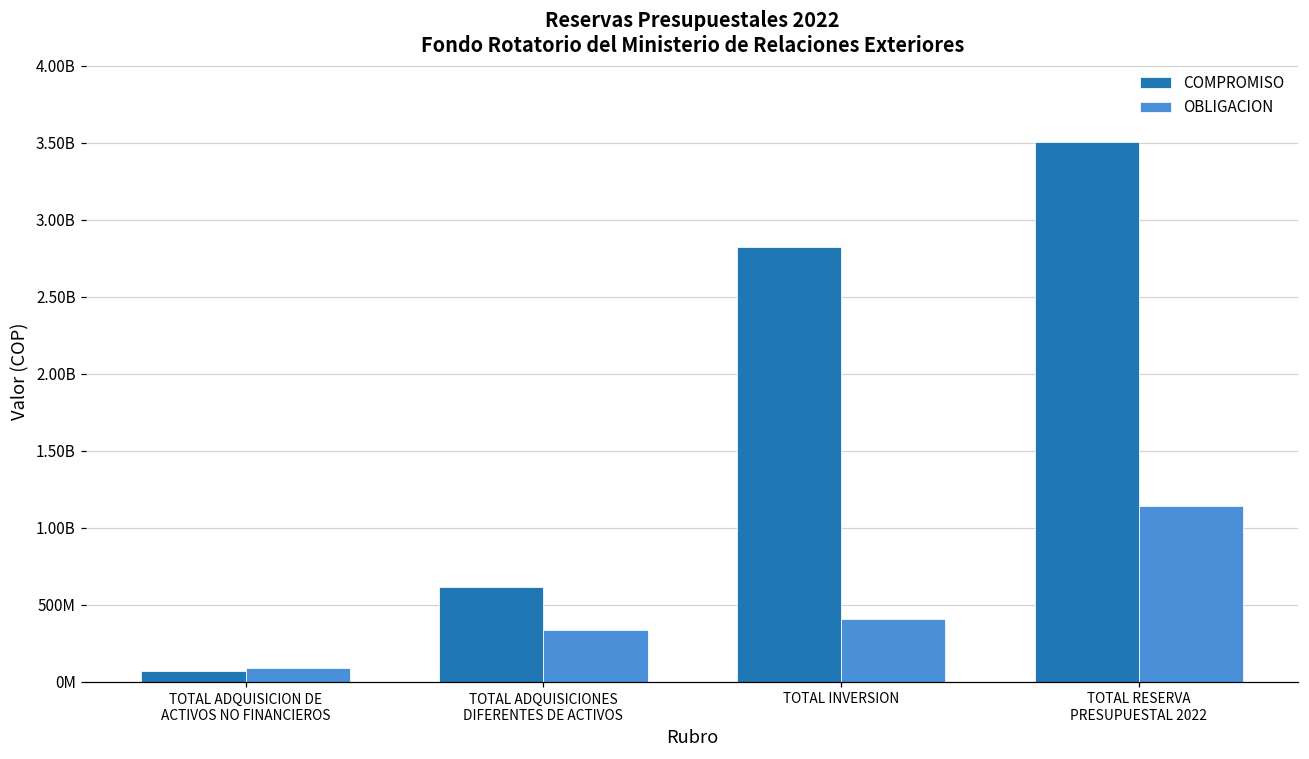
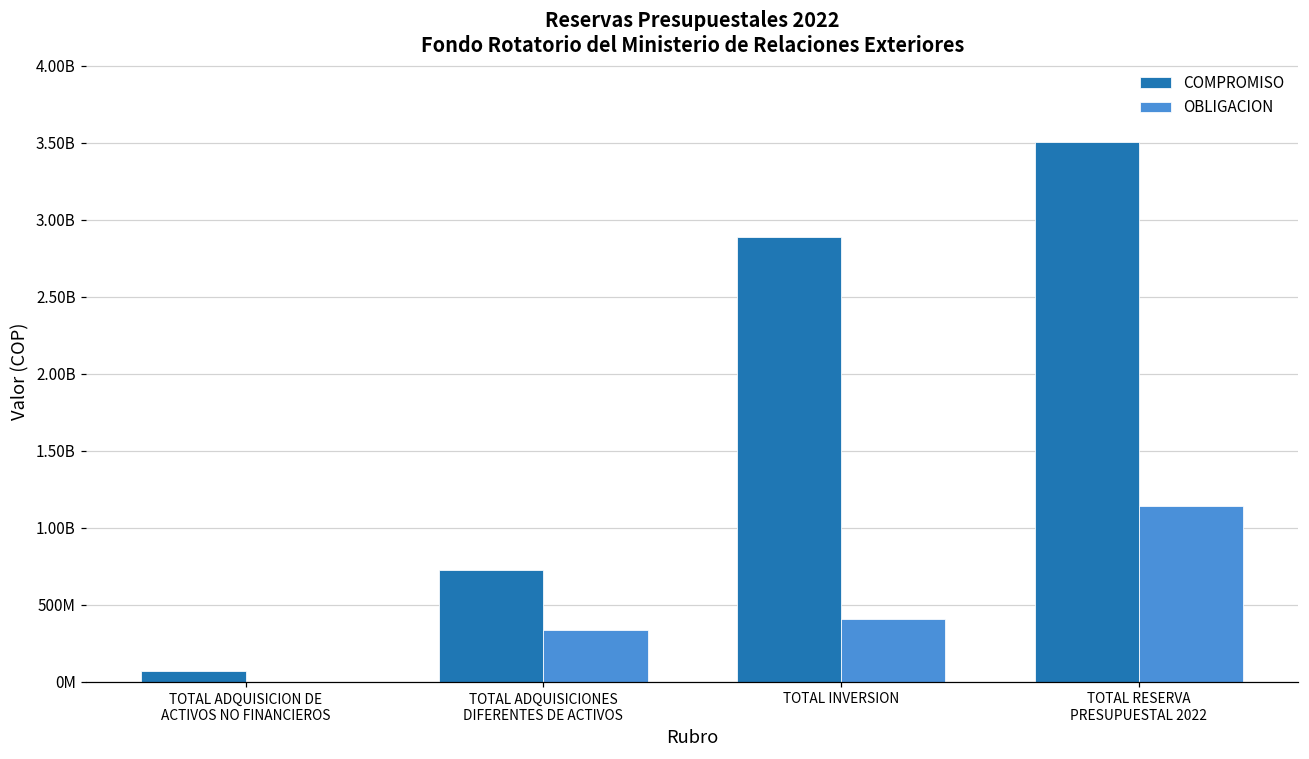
  {
    "COMPROMISO": {
      "TOTAL ADQUISICION DE ACTIVOS NO FINANCIEROS": 70000000,
-     "TOTAL ADQUISICIONES DIFERENTES DE ACTIVOS": 610000000,
-     "TOTAL INVERSION": 2820000000,
+     "TOTAL ADQUISICIONES DIFERENTES DE ACTIVOS": 720000000,
+     "TOTAL INVERSION": 2880000000,
      "TOTAL RESERVA PRESUPUESTAL 2022": 3510000000
    },
    "OBLIGACION": {
-     "TOTAL ADQUISICION DE ACTIVOS NO FINANCIEROS": 90000000,
+     "TOTAL ADQUISICION DE ACTIVOS NO FINANCIEROS": 0,
      "TOTAL ADQUISICIONES DIFERENTES DE ACTIVOS": 340000000,
      "TOTAL INVERSION": 410000000,
      "TOTAL RESERVA PRESUPUESTAL 2022": 1140000000
    }
  }
